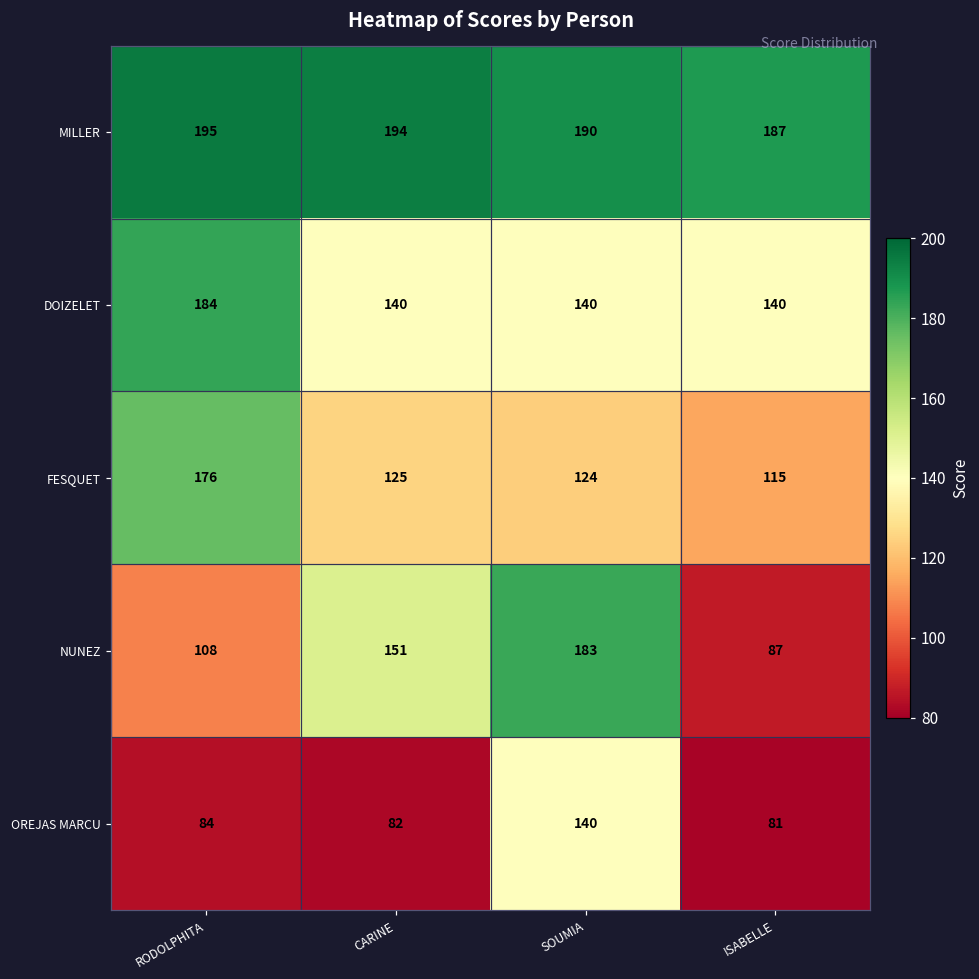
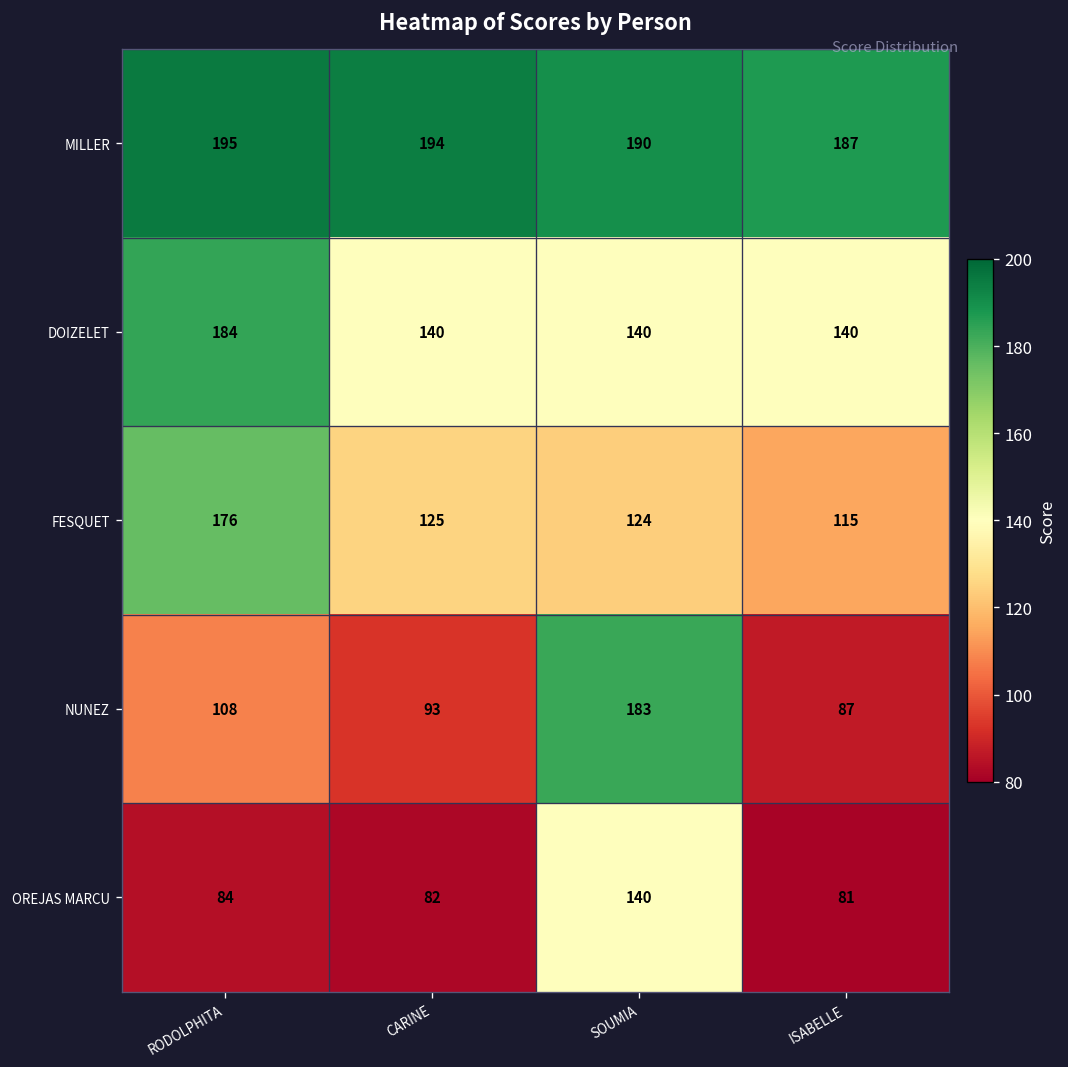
  {
    "MILLER": {
      "RODOLPHITA": 195,
      "CARINE": 194,
      "SOUMIA": 190,
      "ISABELLE": 187
    },
    "DOIZELET": {
      "RODOLPHITA": 184,
      "CARINE": 140,
      "SOUMIA": 140,
      "ISABELLE": 140
    },
    "FESQUET": {
      "RODOLPHITA": 176,
      "CARINE": 125,
      "SOUMIA": 124,
      "ISABELLE": 115
    },
    "NUNEZ": {
      "RODOLPHITA": 108,
-     "CARINE": 151,
+     "CARINE": 93,
      "SOUMIA": 183,
      "ISABELLE": 87
    },
    "OREJAS MARCU": {
      "RODOLPHITA": 84,
      "CARINE": 82,
      "SOUMIA": 140,
      "ISABELLE": 81
    }
  }
